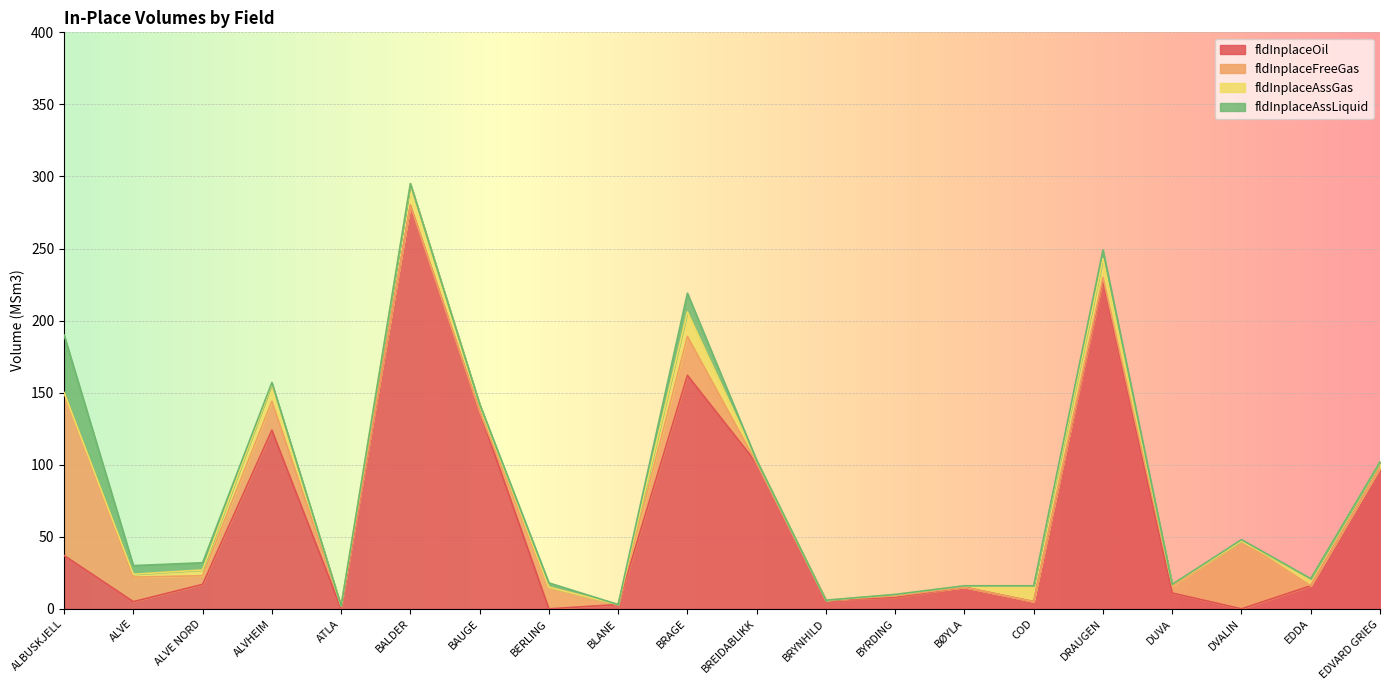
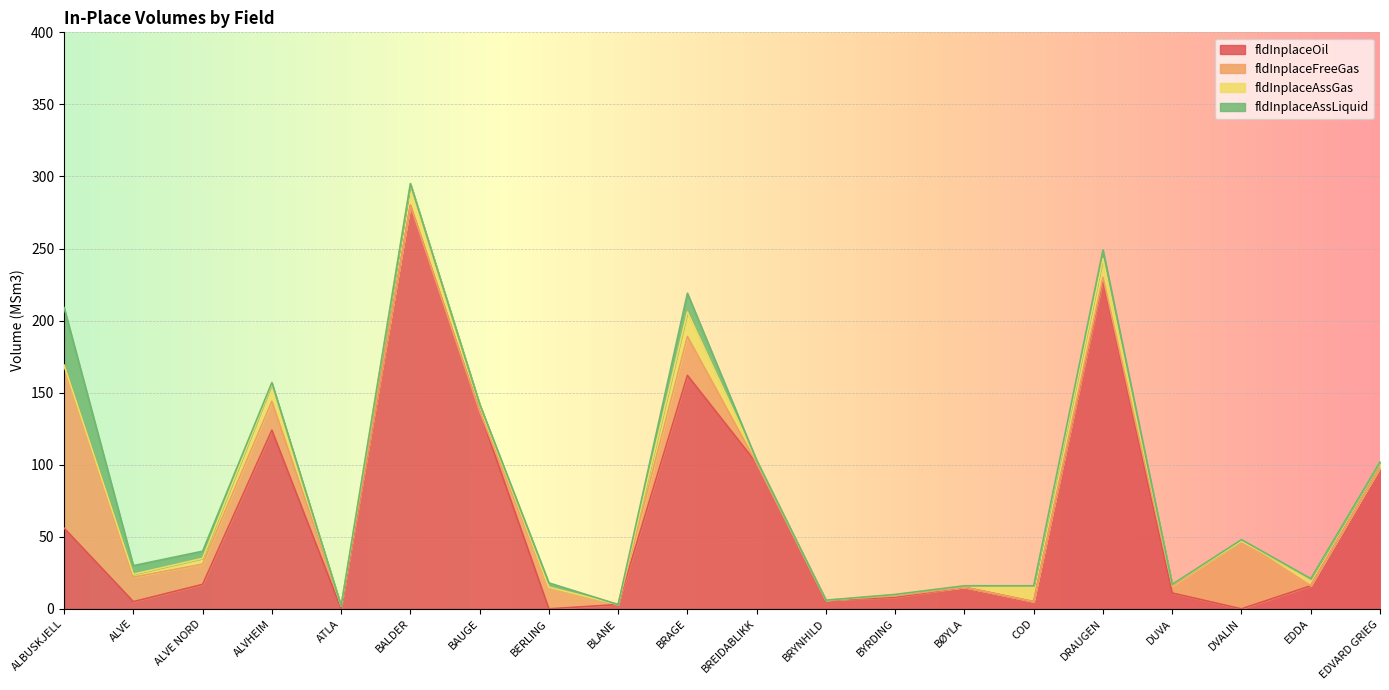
  {
    "fldInplaceOil": {
-     "ALBUSKJELL": 37,
+     "ALBUSKJELL": 56,
      "ALVE": 5,
      "ALVE NORD": 17,
      "ALVHEIM": 124,
      "ATLA": 0,
      "BERLING": 0,
      "BRAGE": 162,
      "DRAUGEN": 228,
      "DUVA": 11,
      "DVALIN": 0
    },
    "fldInplaceFreeGas": {
      "ALVE": 17,
-     "ALVE NORD": 6,
+     "ALVE NORD": 14,
      "ALVHEIM": 20,
      "BRAGE": 27,
      "DRAUGEN": 2
    },
    "fldInplaceAssGas": {
      "ALVE": 2,
      "ALVE NORD": 4,
      "BRAGE": 17,
      "DRAUGEN": 13
    },
    "fldInplaceAssLiquid": {
      "ALBUSKJELL": 40,
      "ALVE": 6,
      "ALVE NORD": 5,
      "BERLING": 3,
      "BRAGE": 13,
      "DRAUGEN": 6
    }
  }
